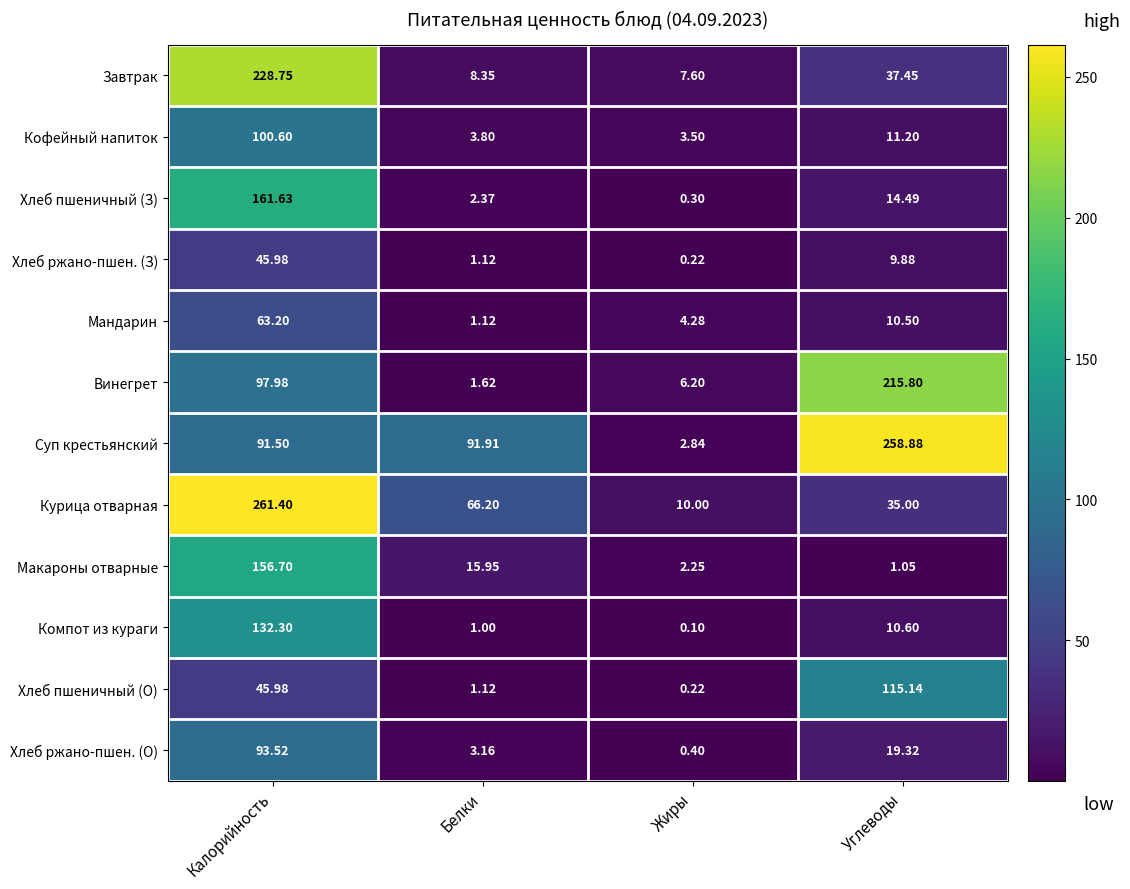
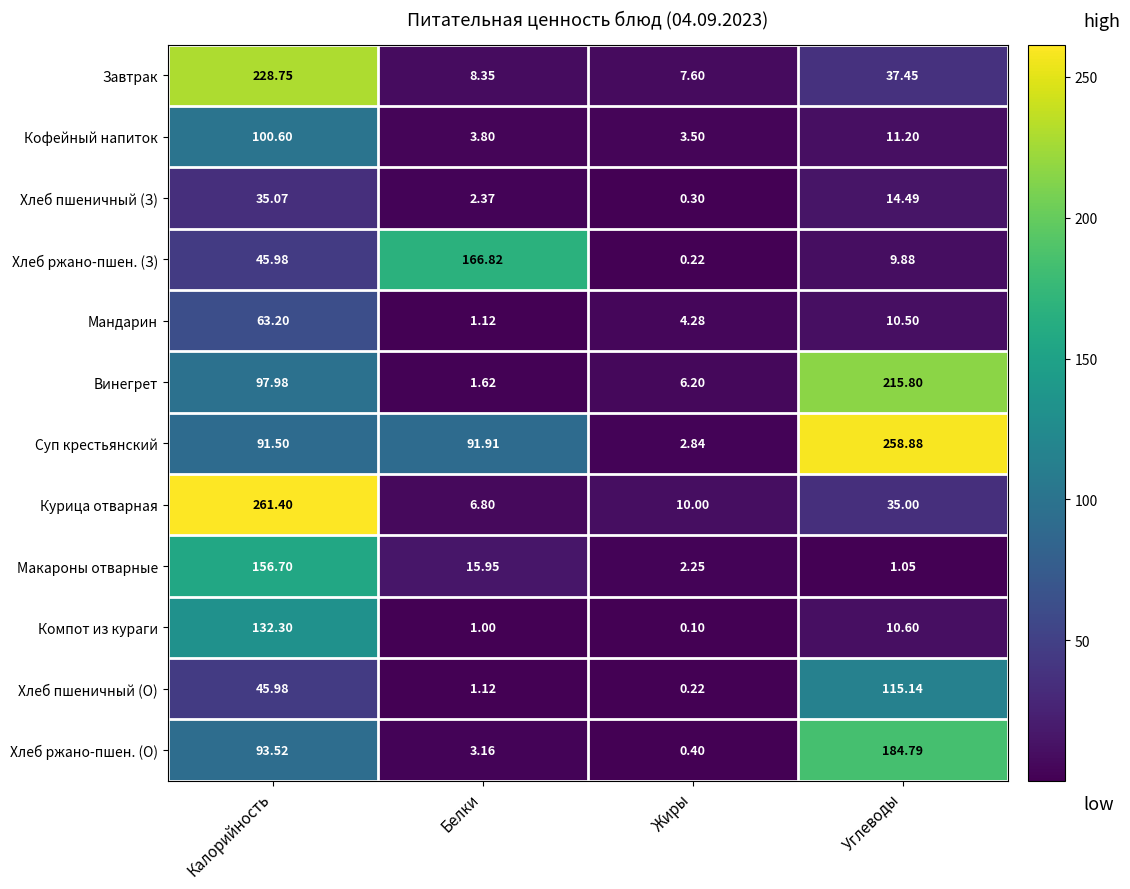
  {
    "Завтрак": {
      "Калорийность": 228.75,
      "Белки": 8.35,
      "Жиры": 7.60,
      "Углеводы": 37.45
    },
    "Кофейный напиток": {
      "Калорийность": 100.60,
      "Белки": 3.80,
      "Жиры": 3.50,
      "Углеводы": 11.20
    },
    "Хлеб пшеничный (З)": {
-     "Калорийность": 161.63,
+     "Калорийность": 35.07,
      "Белки": 2.37,
      "Жиры": 0.30,
      "Углеводы": 14.49
    },
    "Хлеб ржано-пшен. (З)": {
      "Калорийность": 45.98,
-     "Белки": 1.12,
+     "Белки": 166.82,
      "Жиры": 0.22,
      "Углеводы": 9.88
    },
    "Мандарин": {
      "Калорийность": 63.20,
      "Белки": 1.12,
      "Жиры": 4.28,
      "Углеводы": 10.50
    },
    "Винегрет": {
      "Калорийность": 97.98,
      "Белки": 1.62,
      "Жиры": 6.20,
      "Углеводы": 215.80
    },
    "Суп крестьянский": {
      "Калорийность": 91.50,
      "Белки": 91.91,
      "Жиры": 2.84,
      "Углеводы": 258.88
    },
    "Курица отварная": {
      "Калорийность": 261.40,
-     "Белки": 66.20,
+     "Белки": 6.80,
      "Жиры": 10.00,
      "Углеводы": 35.00
    },
    "Макароны отварные": {
      "Калорийность": 156.70,
      "Белки": 15.95,
      "Жиры": 2.25,
      "Углеводы": 1.05
    },
    "Компот из кураги": {
      "Калорийность": 132.30,
      "Белки": 1.00,
      "Жиры": 0.10,
      "Углеводы": 10.60
    },
    "Хлеб пшеничный (О)": {
      "Калорийность": 45.98,
      "Белки": 1.12,
      "Жиры": 0.22,
      "Углеводы": 115.14
    },
    "Хлеб ржано-пшен. (О)": {
      "Калорийность": 93.52,
      "Белки": 3.16,
      "Жиры": 0.40,
-     "Углеводы": 19.32
+     "Углеводы": 184.79
    }
  }
